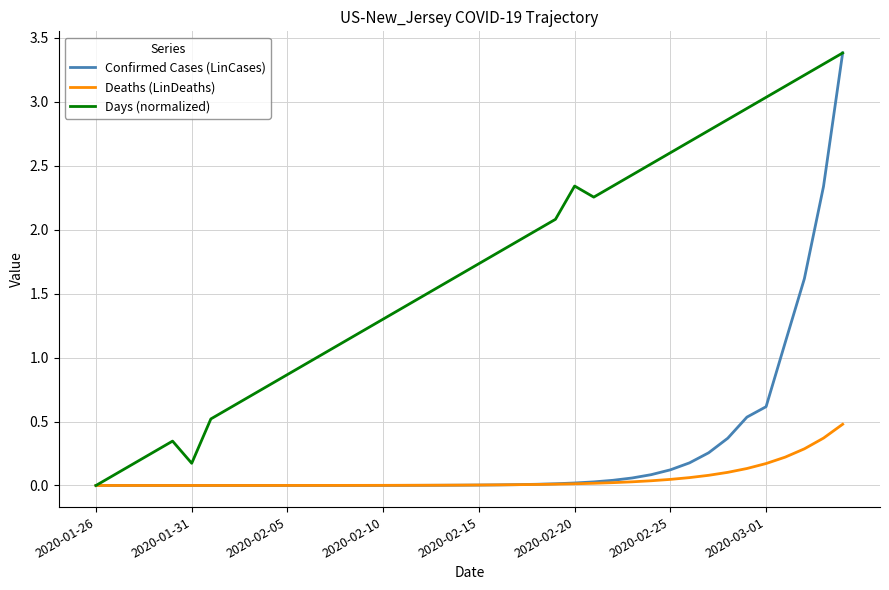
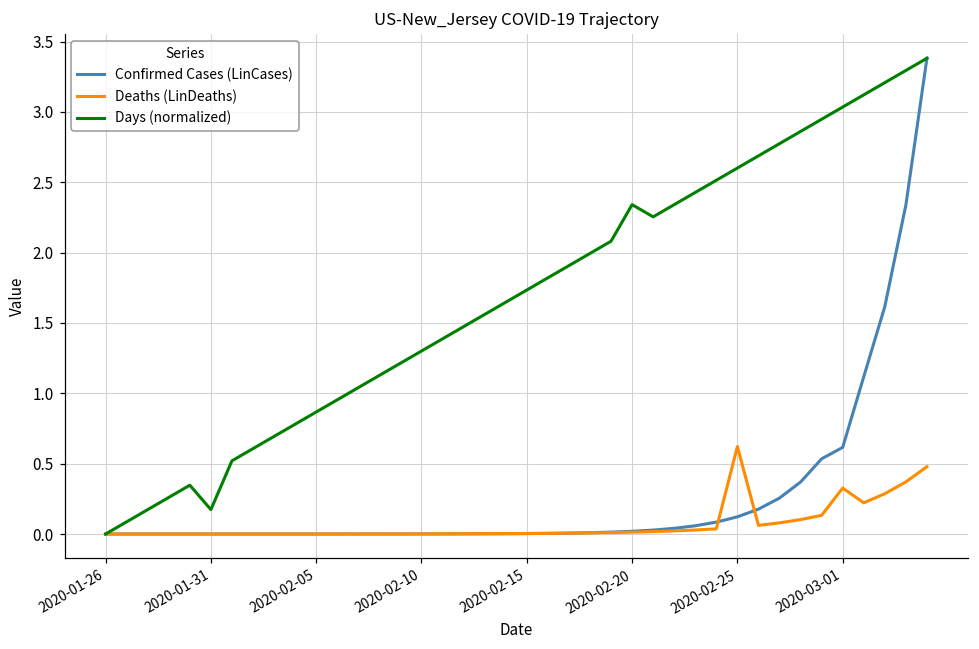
  {
    "Confirmed Cases (LinCases)": {
      "2020-02-25": 0.12,
      "2020-03-01": 0.62
    },
    "Deaths (LinDeaths)": {
-     "2020-02-25": 0.05,
-     "2020-03-01": 0.17
+     "2020-02-25": 0.62,
+     "2020-03-01": 0.33
    },
    "Days (normalized)": {
      "2020-01-31": 0.17,
      "2020-02-05": 0.87,
      "2020-02-10": 1.30,
      "2020-02-15": 1.73,
      "2020-02-20": 2.34,
      "2020-02-25": 2.60,
      "2020-03-01": 3.03
    }
  }
